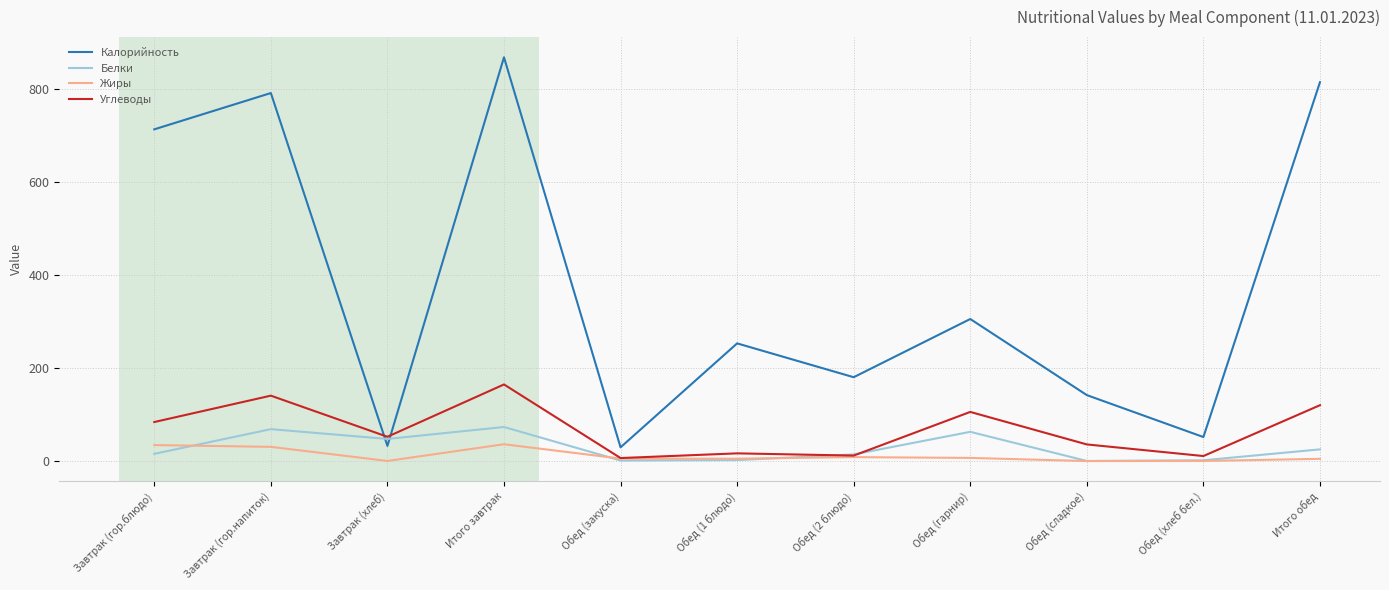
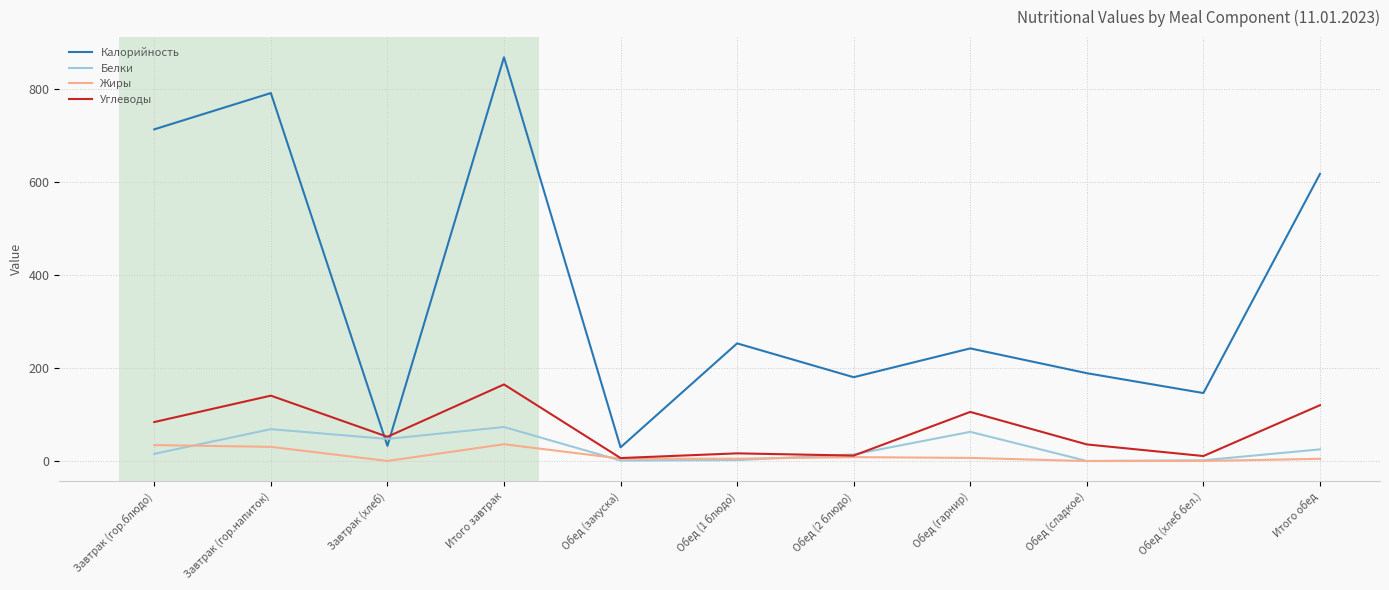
  {
    "Калорийность": {
      "Завтрак (гор.блюдо)": 710,
      "Завтрак (гор.напиток)": 790,
      "Завтрак (хлеб)": 30,
      "Итого завтрак": 870,
      "Обед (закуска)": 30,
      "Обед (1 блюдо)": 250,
      "Обед (2 блюдо)": 180,
-     "Обед (гарнир)": 310,
-     "Обед (сладкое)": 140,
-     "Обед (хлеб бел.)": 50,
-     "Итого обед": 820
+     "Обед (гарнир)": 240,
+     "Обед (сладкое)": 190,
+     "Обед (хлеб бел.)": 150,
+     "Итого обед": 620
    },
    "Белки": {
      "Завтрак (гор.блюдо)": 20,
      "Завтрак (гор.напиток)": 70,
      "Итого завтрак": 70,
      "Обед (гарнир)": 60,
      "Итого обед": 30
    },
    "Жиры": {
      "Завтрак (гор.блюдо)": 30,
      "Завтрак (гор.напиток)": 30,
      "Завтрак (хлеб)": 0,
      "Итого завтрак": 40,
      "Обед (гарнир)": 10,
      "Итого обед": 0
    },
    "Углеводы": {
      "Завтрак (гор.блюдо)": 80,
      "Завтрак (гор.напиток)": 140,
      "Итого завтрак": 160,
      "Обед (1 блюдо)": 20,
      "Обед (гарнир)": 110,
      "Обед (сладкое)": 40,
      "Обед (хлеб бел.)": 10,
      "Итого обед": 120
    }
  }
